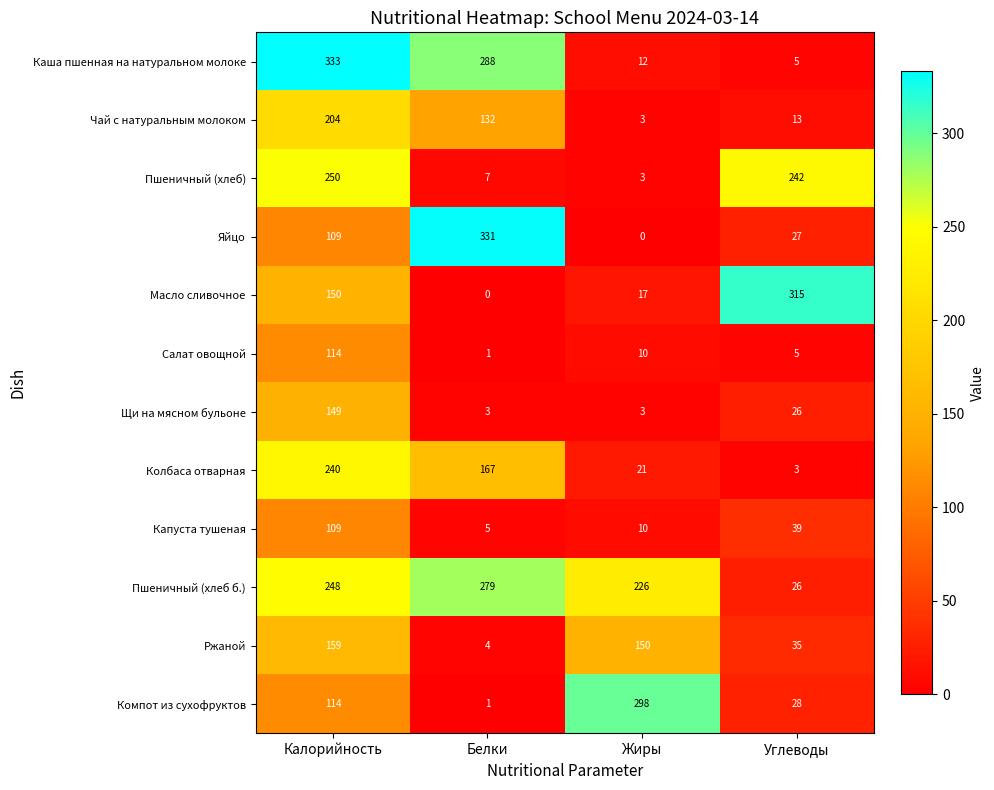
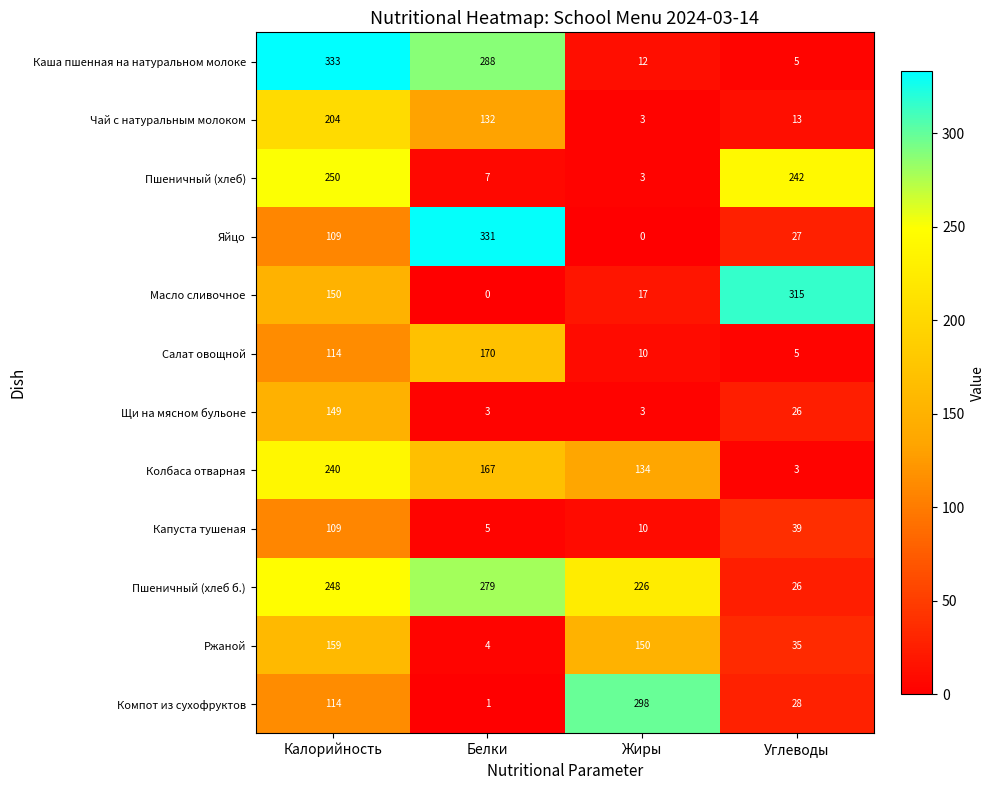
  {
    "Каша пшенная на натуральном молоке": {
      "Калорийность": 333,
      "Белки": 288,
      "Жиры": 12,
      "Углеводы": 5
    },
    "Чай с натуральным молоком": {
      "Калорийность": 204,
      "Белки": 132,
      "Жиры": 3,
      "Углеводы": 13
    },
    "Пшеничный (хлеб)": {
      "Калорийность": 250,
      "Белки": 7,
      "Жиры": 3,
      "Углеводы": 242
    },
    "Яйцо": {
      "Калорийность": 109,
      "Белки": 331,
      "Жиры": 0,
      "Углеводы": 27
    },
    "Масло сливочное": {
      "Калорийность": 150,
      "Белки": 0,
      "Жиры": 17,
      "Углеводы": 315
    },
    "Салат овощной": {
      "Калорийность": 114,
-     "Белки": 1,
+     "Белки": 170,
      "Жиры": 10,
      "Углеводы": 5
    },
    "Щи на мясном бульоне": {
      "Калорийность": 149,
      "Белки": 3,
      "Жиры": 3,
      "Углеводы": 26
    },
    "Колбаса отварная": {
      "Калорийность": 240,
      "Белки": 167,
-     "Жиры": 21,
+     "Жиры": 134,
      "Углеводы": 3
    },
    "Капуста тушеная": {
      "Калорийность": 109,
      "Белки": 5,
      "Жиры": 10,
      "Углеводы": 39
    },
    "Пшеничный (хлеб б.)": {
      "Калорийность": 248,
      "Белки": 279,
      "Жиры": 226,
      "Углеводы": 26
    },
    "Ржаной": {
      "Калорийность": 159,
      "Белки": 4,
      "Жиры": 150,
      "Углеводы": 35
    },
    "Компот из сухофруктов": {
      "Калорийность": 114,
      "Белки": 1,
      "Жиры": 298,
      "Углеводы": 28
    }
  }
